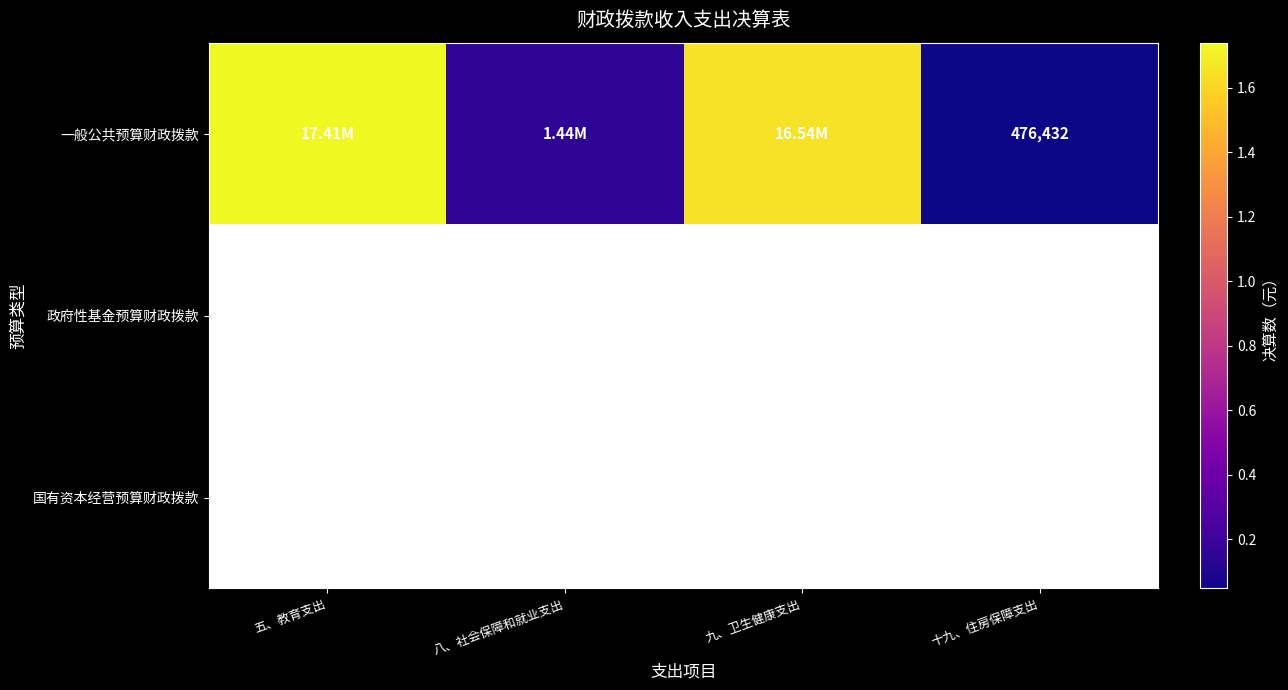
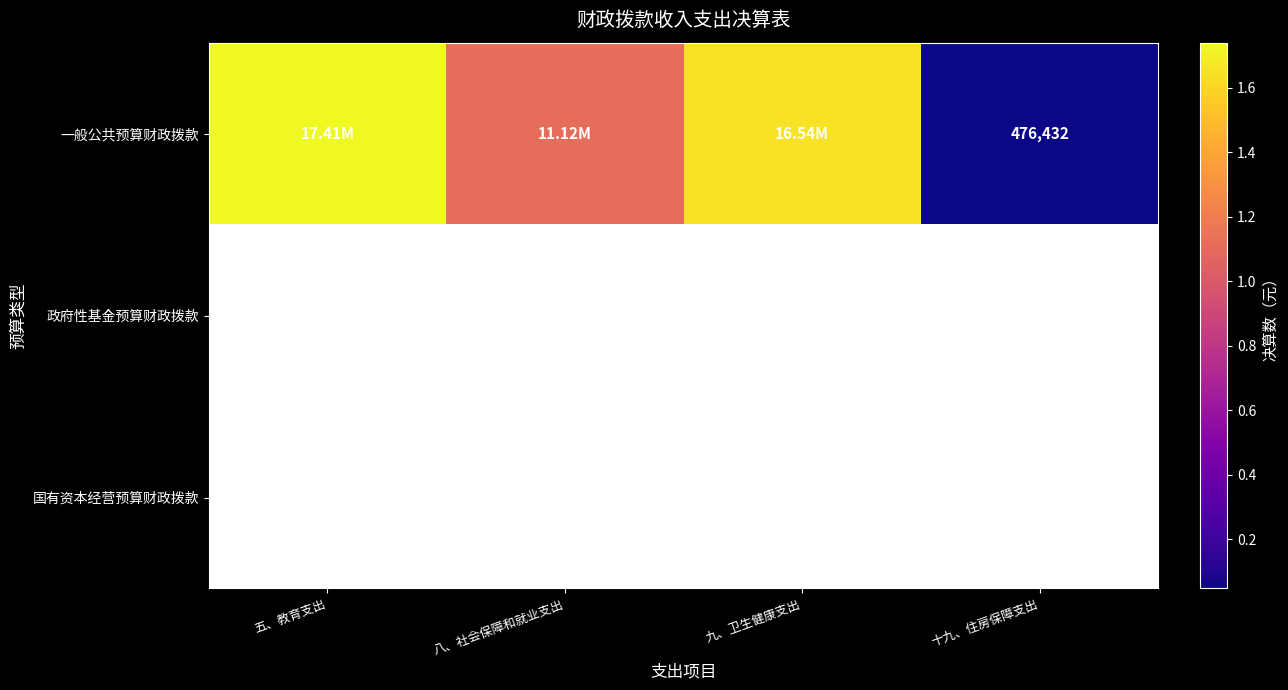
  {
    "一般公共预算财政拨款": {
      "五、教育支出": "17.41M",
-     "八、社会保障和就业支出": "1.44M",
+     "八、社会保障和就业支出": "11.12M",
      "九、卫生健康支出": "16.54M",
      "十九、住房保障支出": "476,432"
    }
  }
